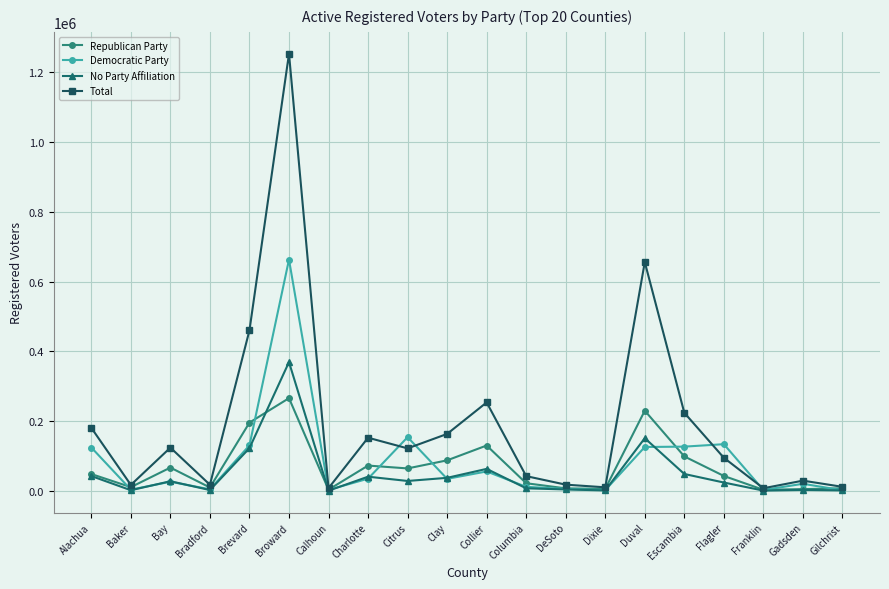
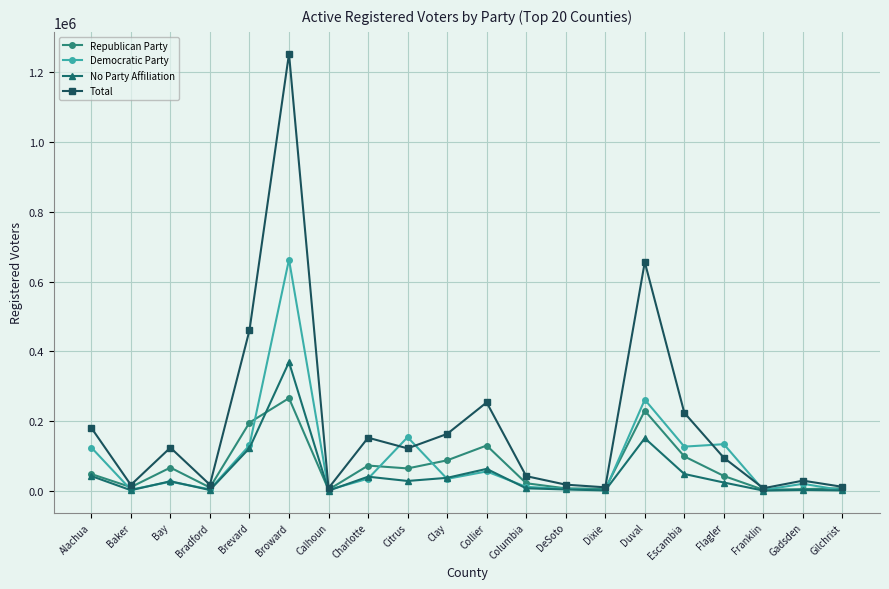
  {
    "Democratic Party": {
      "Alachua": 120000,
      "Brevard": 130000,
      "Broward": 660000,
      "Citrus": 150000,
-     "Duval": 130000,
+     "Duval": 260000,
      "Escambia": 130000,
      "Flagler": 130000,
      "Gadsden": 20000
    }
  }
